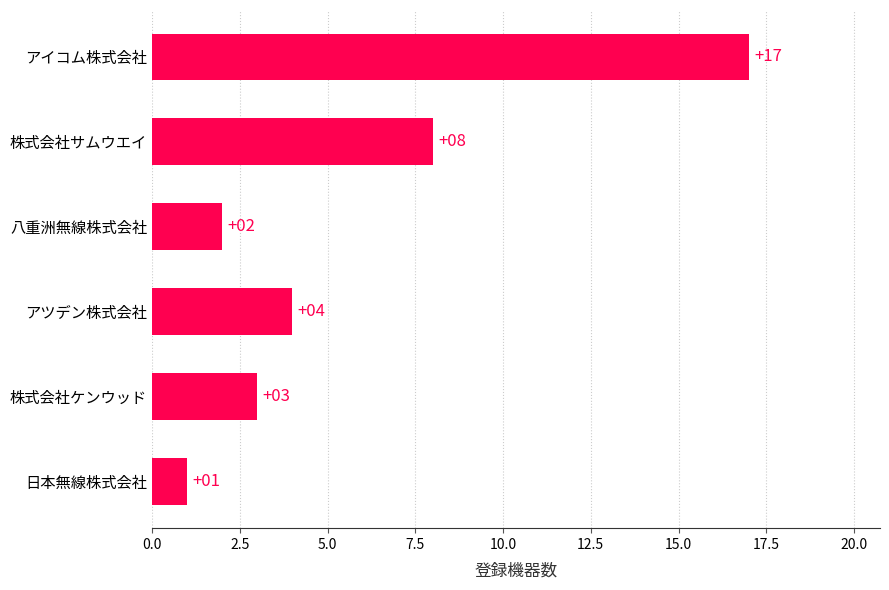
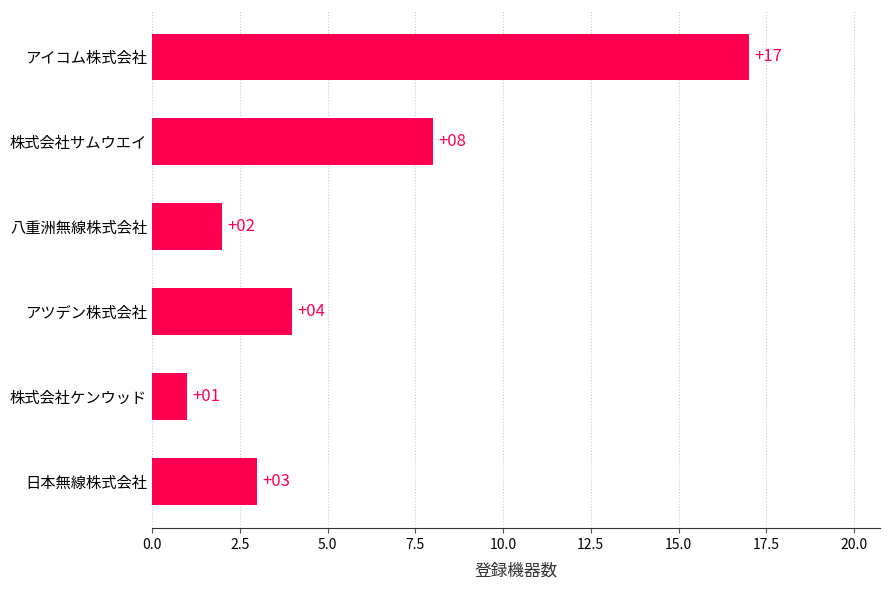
  {
    "アイコム株式会社": "+17",
    "株式会社サムウエイ": "+08",
    "八重洲無線株式会社": "+02",
    "アツデン株式会社": "+04",
-   "株式会社ケンウッド": "+03",
-   "日本無線株式会社": "+01"
+   "株式会社ケンウッド": "+01",
+   "日本無線株式会社": "+03"
  }
